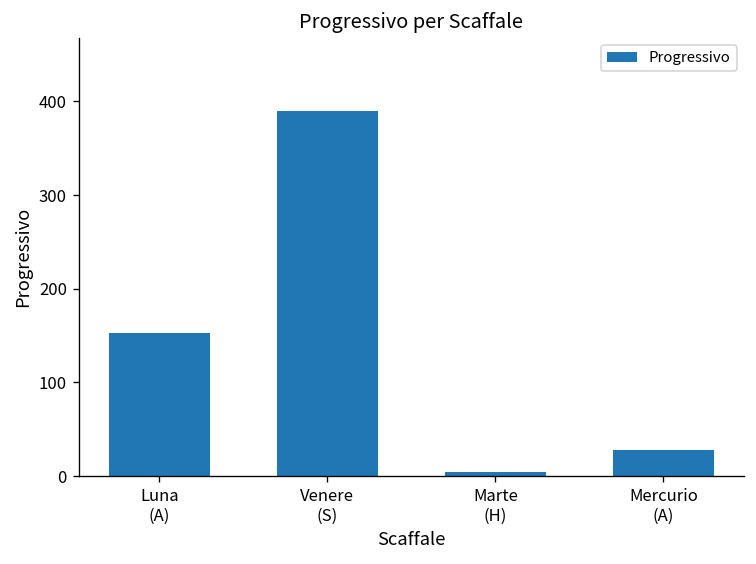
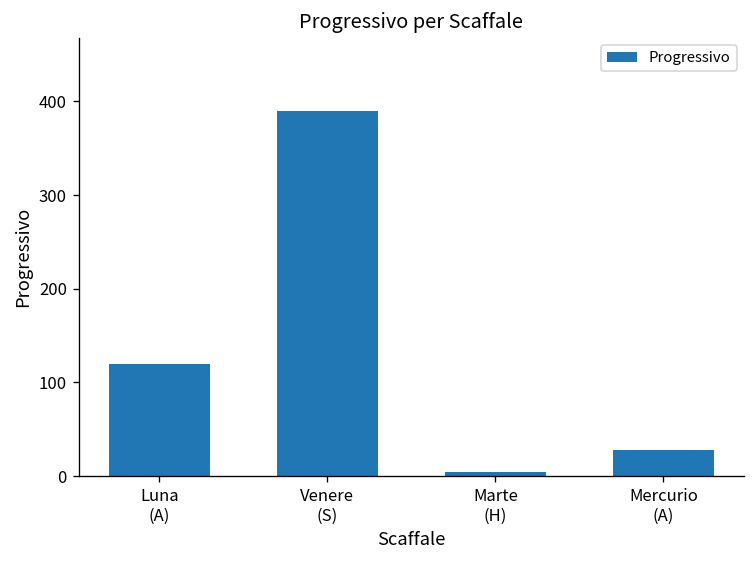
  {
-   "Luna (A)": 150,
+   "Luna (A)": 120,
    "Venere (S)": 390,
    "Marte (H)": 10,
    "Mercurio (A)": 30
  }
